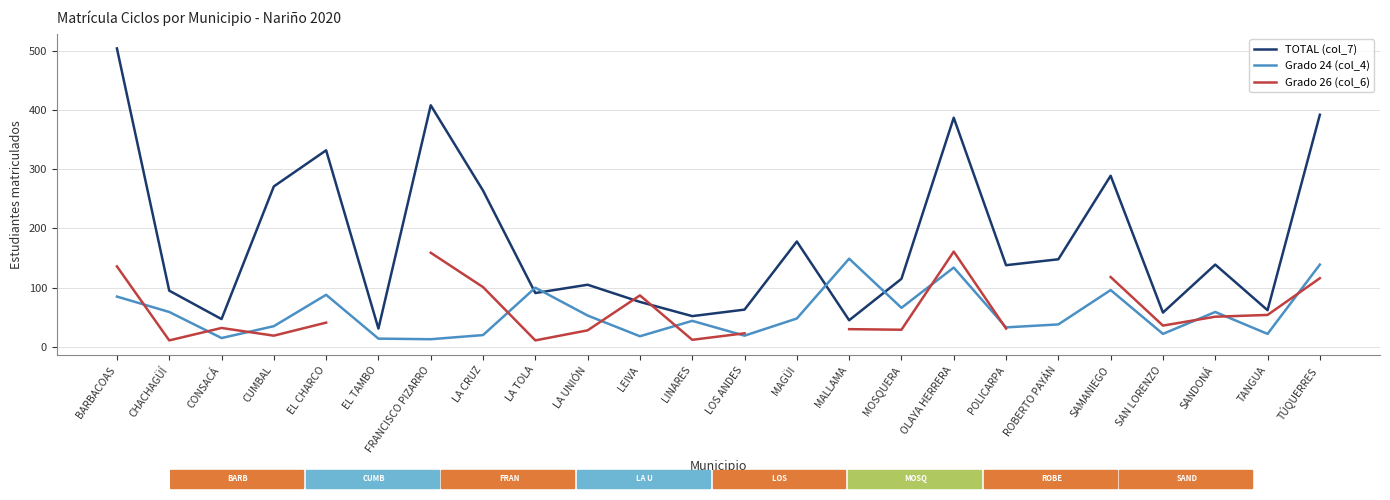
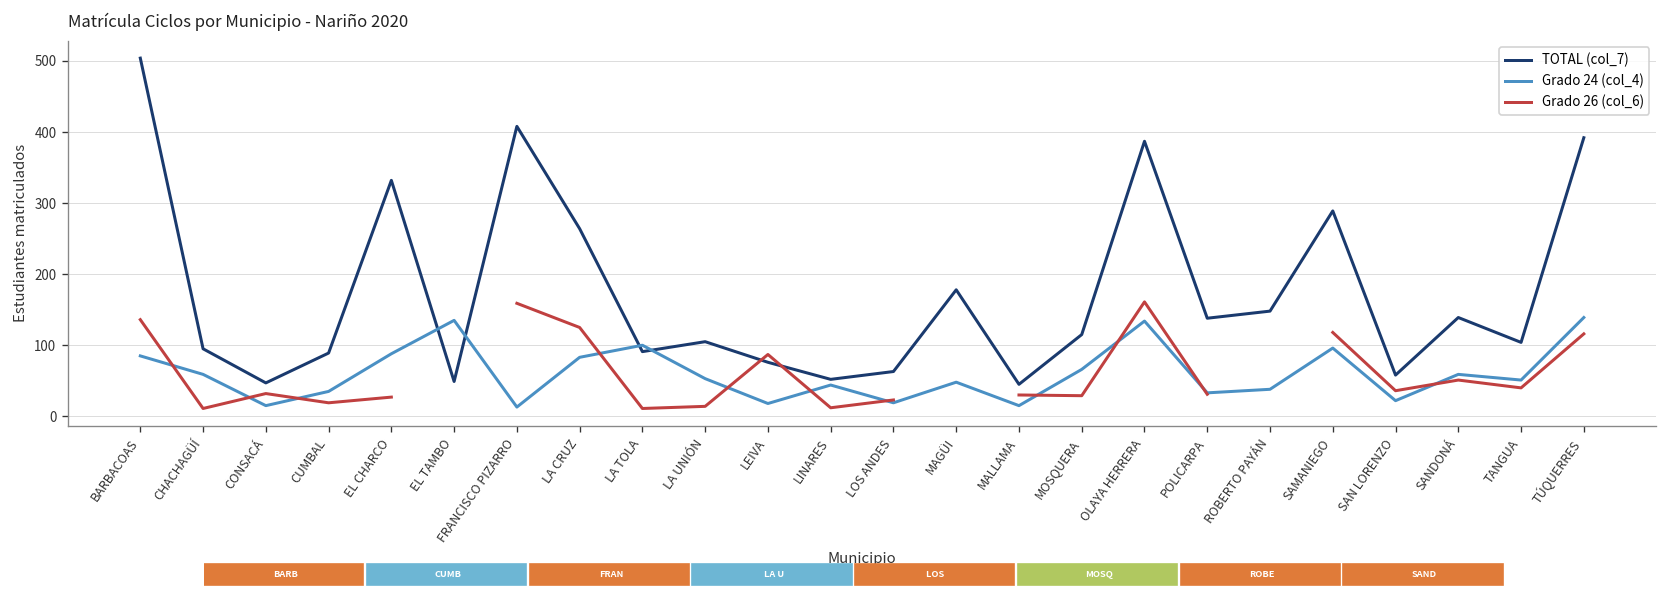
  {
    "TOTAL (col_7)": {
      "BARBACOAS": 500,
      "CHACHAGÜÍ": 100,
      "CONSACÁ": 50,
-     "CUMBAL": 270,
+     "CUMBAL": 90,
      "EL CHARCO": 330,
-     "EL TAMBO": 30,
+     "EL TAMBO": 50,
      "FRANCISCO PIZARRO": 410,
      "LA CRUZ": 260,
      "LA TOLA": 90,
      "LA UNIÓN": 110,
      "LEIVA": 80,
      "LINARES": 50,
      "LOS ANDES": 60,
      "MAGÜI": 180,
      "MALLAMA": 50,
      "MOSQUERA": 120,
      "OLAYA HERRERA": 390,
      "POLICARPA": 140,
      "ROBERTO PAYÁN": 150,
      "SAMANIEGO": 290,
      "SAN LORENZO": 60,
      "SANDONÁ": 140,
-     "TANGUA": 60,
+     "TANGUA": 100,
      "TÚQUERRES": 390
    },
    "Grado 24 (col_4)": {
      "BARBACOAS": 90,
      "CHACHAGÜÍ": 60,
      "CONSACÁ": 20,
      "CUMBAL": 40,
      "EL CHARCO": 90,
-     "EL TAMBO": 10,
+     "EL TAMBO": 140,
      "FRANCISCO PIZARRO": 10,
-     "LA CRUZ": 20,
+     "LA CRUZ": 80,
      "LA TOLA": 100,
      "LA UNIÓN": 50,
      "LEIVA": 20,
      "LINARES": 40,
      "MAGÜI": 50,
-     "MALLAMA": 150,
+     "MALLAMA": 20,
      "MOSQUERA": 70,
      "OLAYA HERRERA": 130,
      "ROBERTO PAYÁN": 40,
      "SAMANIEGO": 100,
      "SAN LORENZO": 20,
      "SANDONÁ": 60,
-     "TANGUA": 20,
+     "TANGUA": 50,
      "TÚQUERRES": 140
    },
    "Grado 26 (col_6)": {
      "BARBACOAS": 140,
      "CHACHAGÜÍ": 10,
      "CONSACÁ": 30,
      "CUMBAL": 20,
-     "EL CHARCO": 40,
+     "EL CHARCO": 30,
      "FRANCISCO PIZARRO": 160,
-     "LA CRUZ": 100,
+     "LA CRUZ": 130,
      "LA TOLA": 10,
-     "LA UNIÓN": 30,
+     "LA UNIÓN": 10,
      "LEIVA": 90,
      "LINARES": 10,
      "MALLAMA": 30,
      "MOSQUERA": 30,
      "OLAYA HERRERA": 160,
      "SAMANIEGO": 120,
      "SAN LORENZO": 40,
      "SANDONÁ": 50,
-     "TANGUA": 50,
+     "TANGUA": 40,
      "TÚQUERRES": 120
    }
  }
